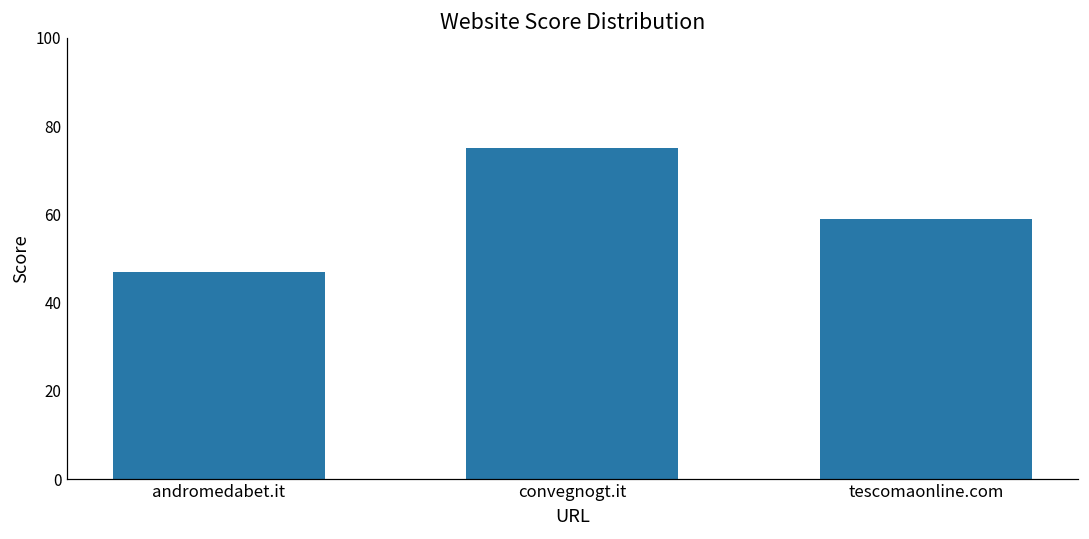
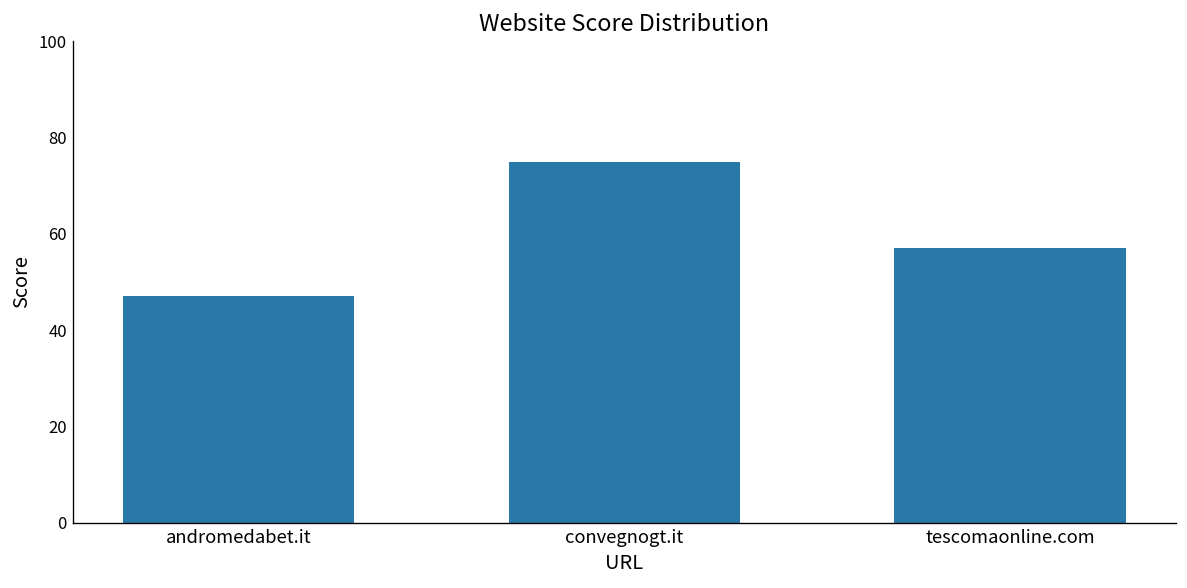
  {
    "andromedabet.it": 47,
    "convegnogt.it": 75,
-   "tescomaonline.com": 59
+   "tescomaonline.com": 57
  }
